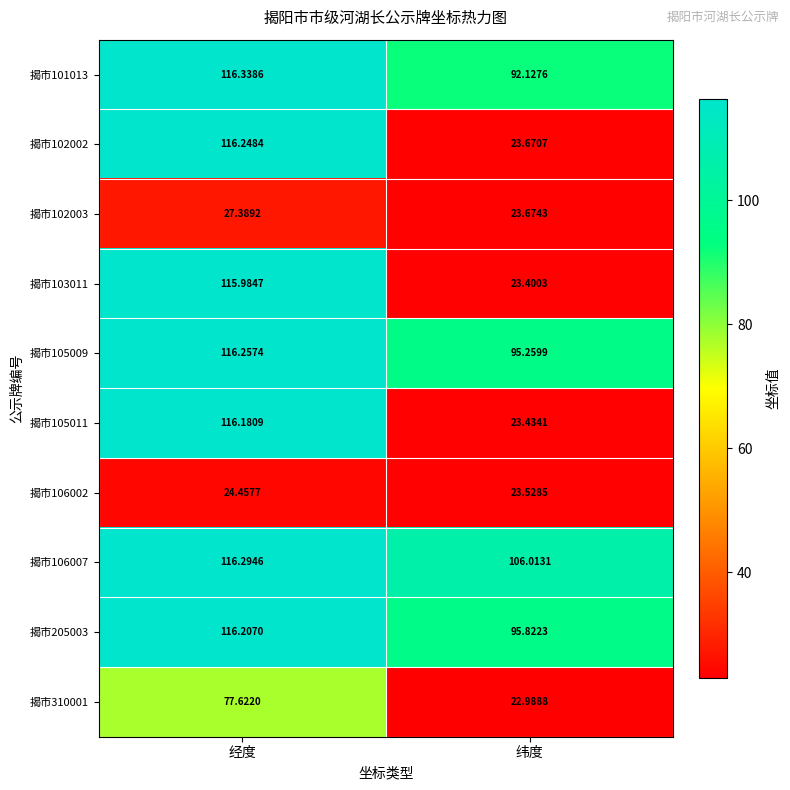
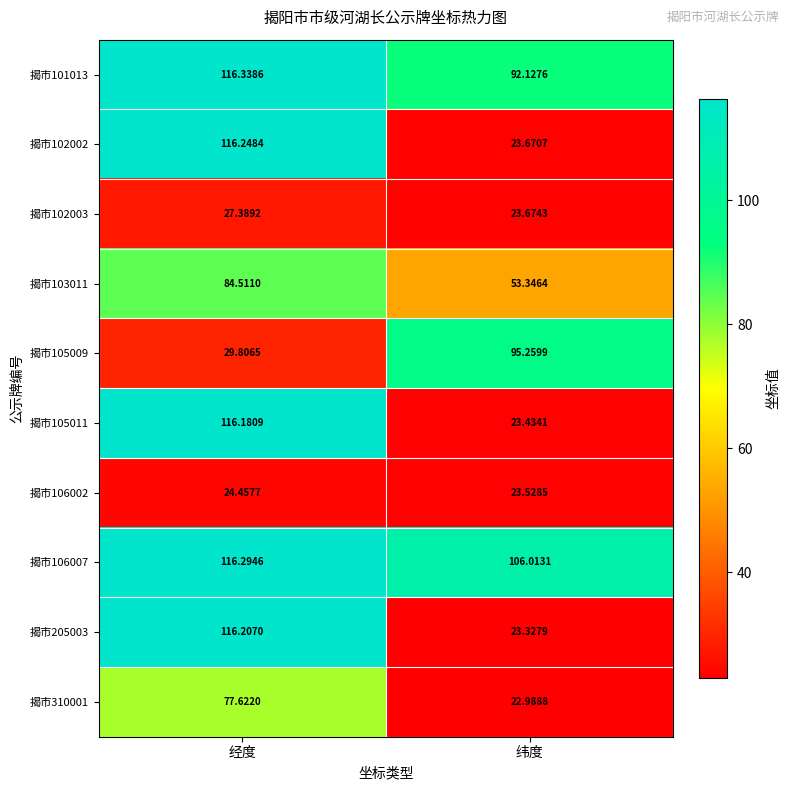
  {
    "揭市101013": {
      "经度": 116.3386,
      "纬度": 92.1276
    },
    "揭市102002": {
      "经度": 116.2484,
      "纬度": 23.6707
    },
    "揭市102003": {
      "经度": 27.3892,
      "纬度": 23.6743
    },
    "揭市103011": {
-     "经度": 115.9847,
-     "纬度": 23.4003
+     "经度": 84.5110,
+     "纬度": 53.3464
    },
    "揭市105009": {
-     "经度": 116.2574,
+     "经度": 29.8065,
      "纬度": 95.2599
    },
    "揭市105011": {
      "经度": 116.1809,
      "纬度": 23.4341
    },
    "揭市106002": {
      "经度": 24.4577,
      "纬度": 23.5285
    },
    "揭市106007": {
      "经度": 116.2946,
      "纬度": 106.0131
    },
    "揭市205003": {
      "经度": 116.2070,
-     "纬度": 95.8223
+     "纬度": 23.3279
    },
    "揭市310001": {
      "经度": 77.6220,
      "纬度": 22.9888
    }
  }
